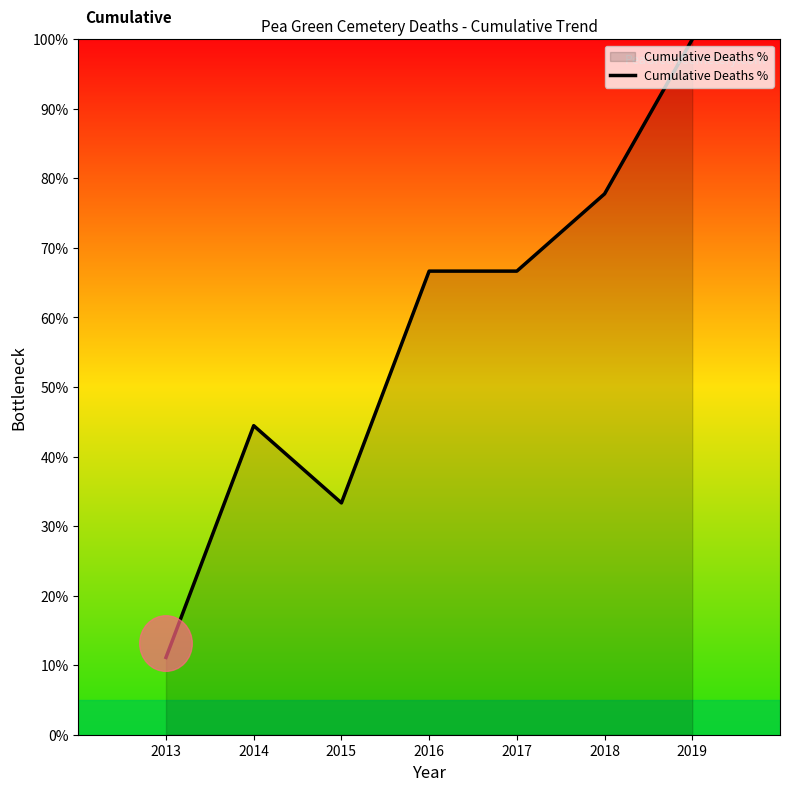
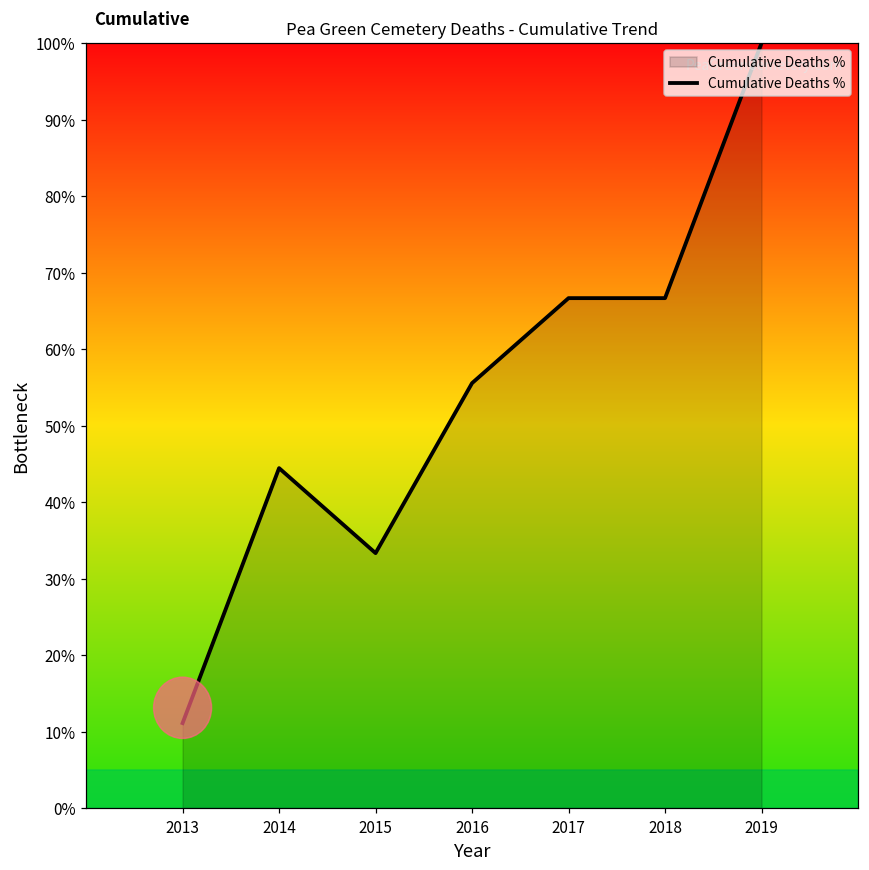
  {
    "2014": "44%",
    "2015": "33%",
-   "2016": "67%",
+   "2016": "56%",
    "2017": "67%",
-   "2018": "78%",
+   "2018": "67%",
    "2019": "100%"
  }
